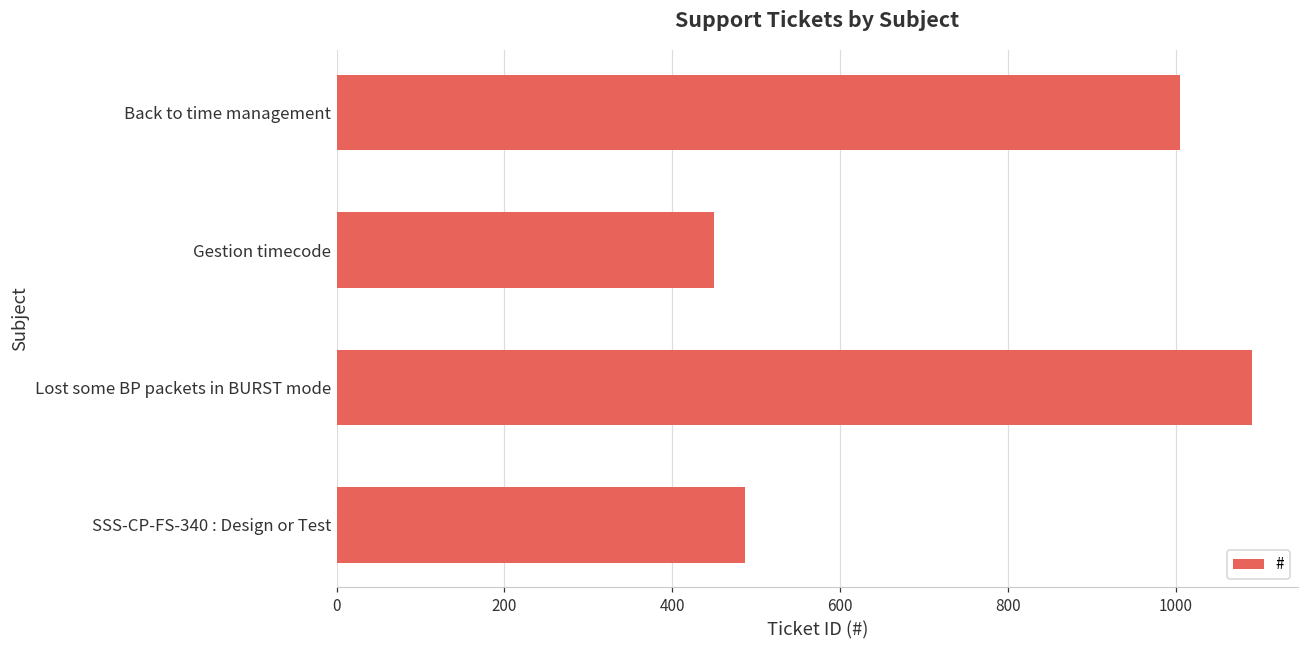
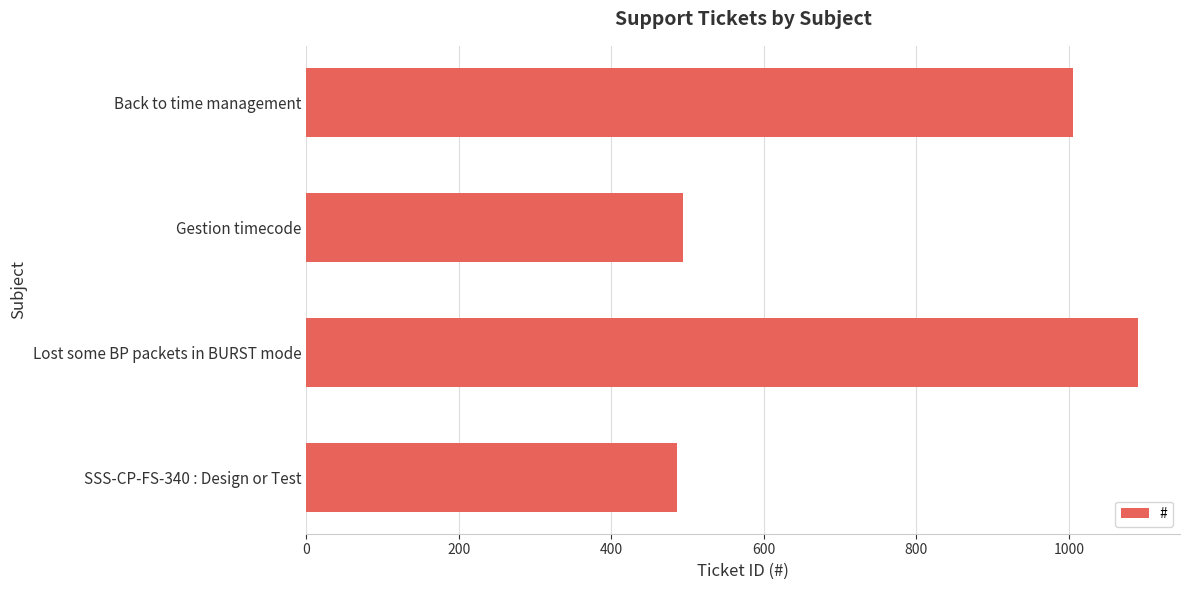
  {
    "Back to time management": 1010,
-   "Gestion timecode": 450,
+   "Gestion timecode": 490,
    "Lost some BP packets in BURST mode": 1090,
    "SSS-CP-FS-340 : Design or Test": 490
  }
